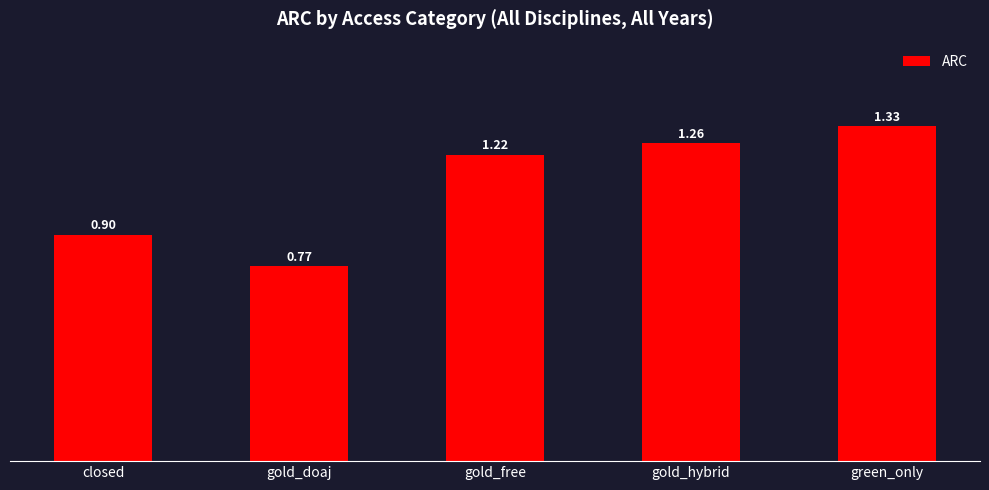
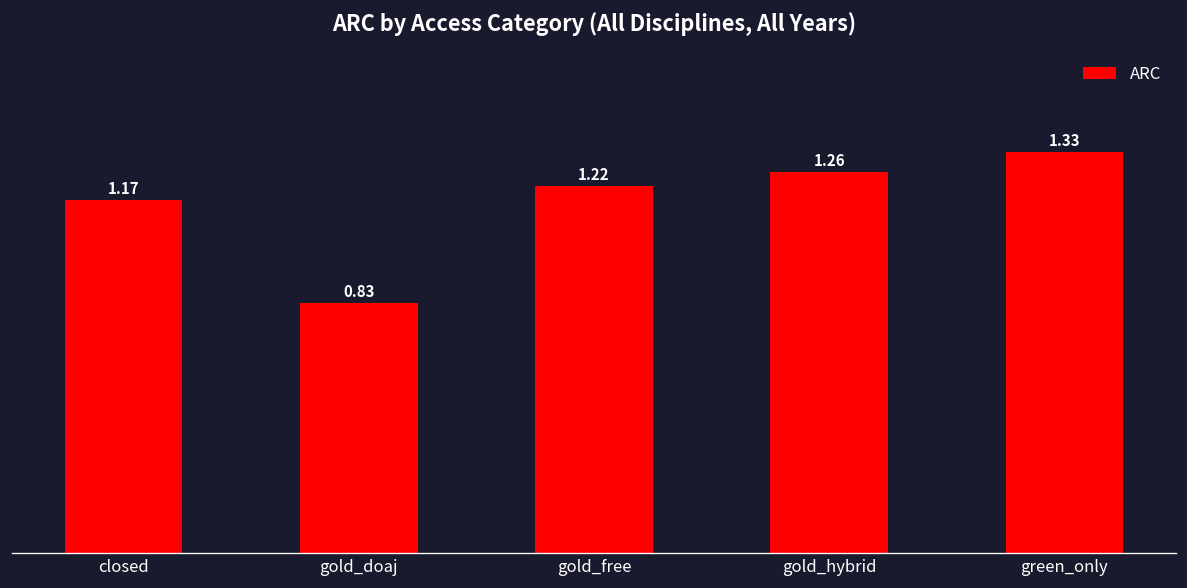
  {
-   "closed": 0.90,
-   "gold_doaj": 0.77,
+   "closed": 1.17,
+   "gold_doaj": 0.83,
    "gold_free": 1.22,
    "gold_hybrid": 1.26,
    "green_only": 1.33
  }
